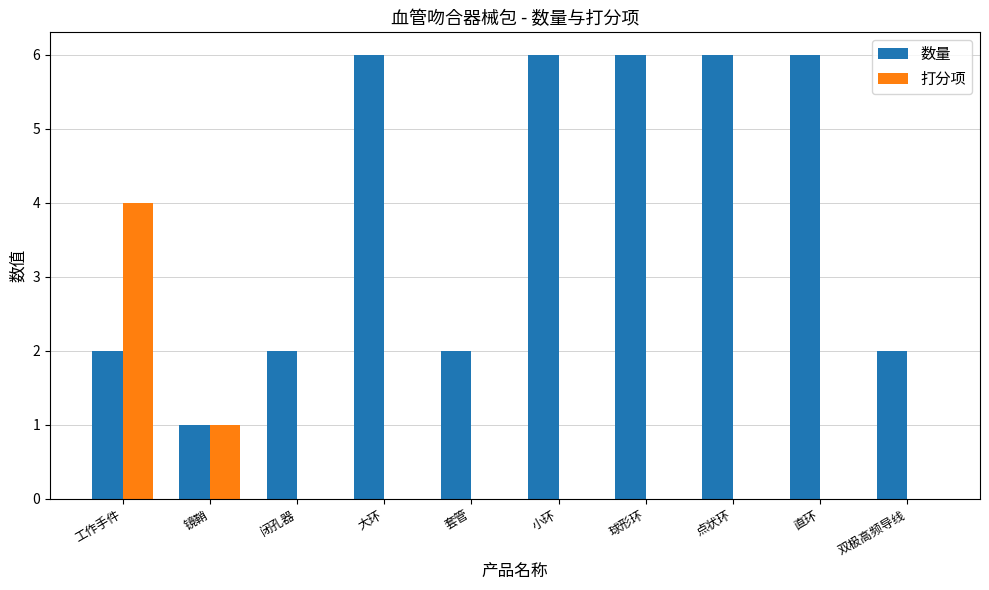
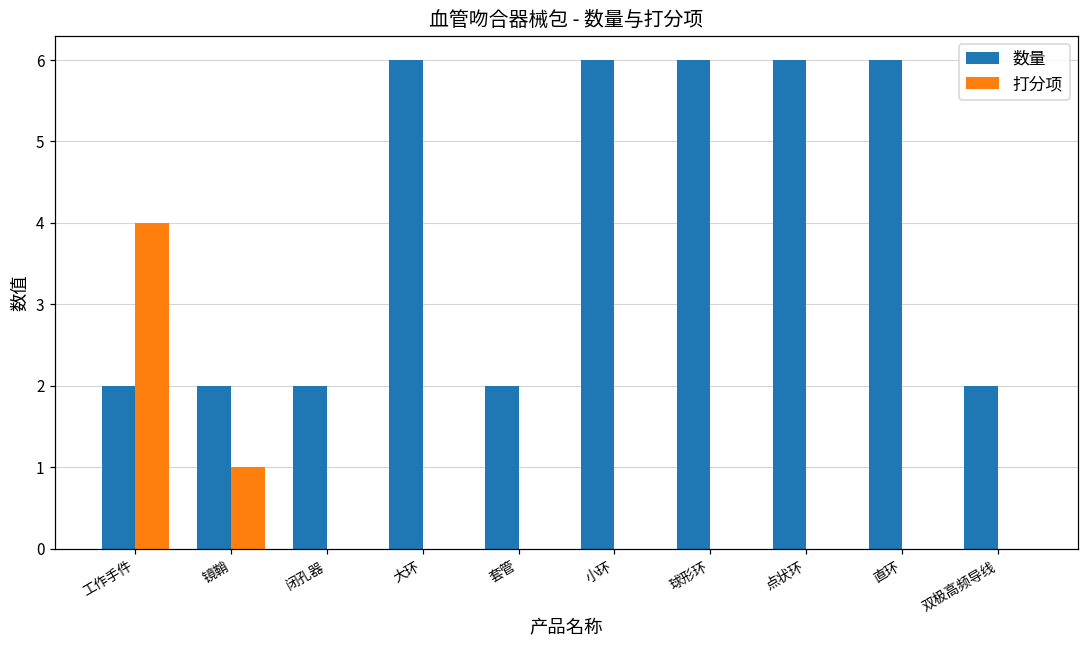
  {
    "数量": {
      "工作手件": 2,
-     "镜鞘": 1,
+     "镜鞘": 2,
      "闭孔器": 2,
      "大环": 6,
      "套管": 2,
      "小环": 6,
      "球形环": 6,
      "点状环": 6,
      "直环": 6,
      "双极高频导线": 2
    },
    "打分项": {
      "工作手件": 4,
      "镜鞘": 1,
      "闭孔器": 0,
      "大环": 0,
      "套管": 0,
      "小环": 0,
      "球形环": 0,
      "点状环": 0,
      "直环": 0,
      "双极高频导线": 0
    }
  }
